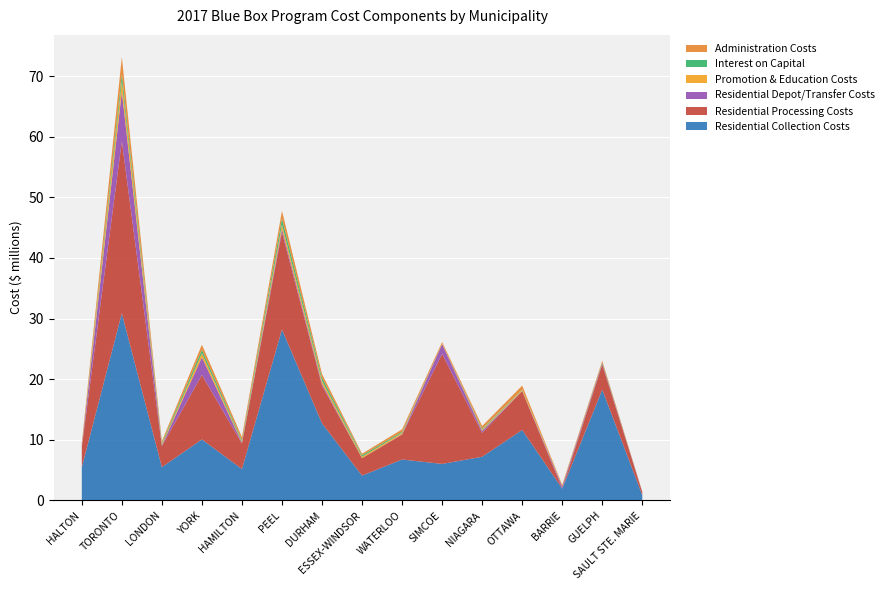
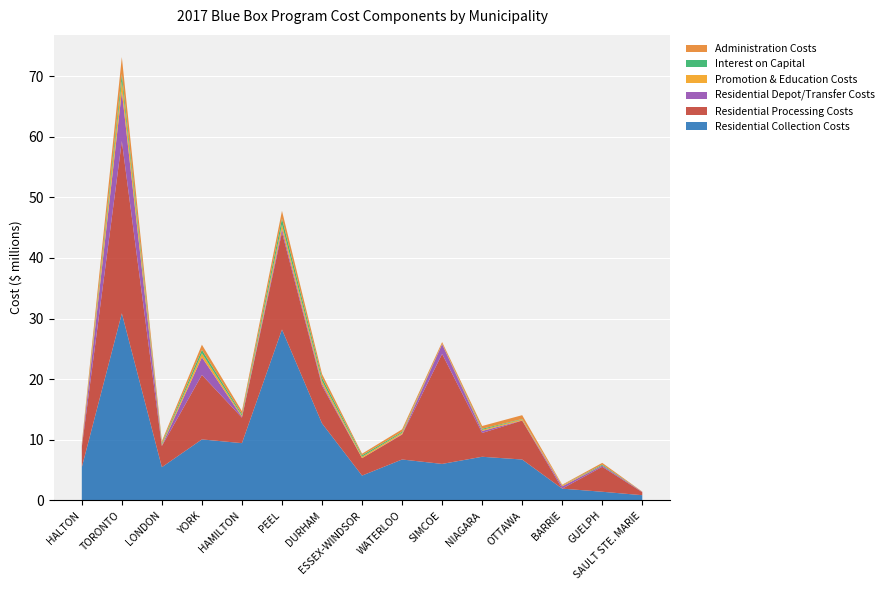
  {
    "Residential Collection Costs": {
      "HALTON": 5,
      "TORONTO": 31,
      "LONDON": 5,
      "YORK": 10,
-     "HAMILTON": 5,
+     "HAMILTON": 9,
      "PEEL": 28,
      "DURHAM": 13,
      "ESSEX-WINDSOR": 4,
      "WATERLOO": 7,
      "SIMCOE": 6,
      "NIAGARA": 7,
-     "OTTAWA": 12,
-     "GUELPH": 18,
+     "OTTAWA": 7,
+     "GUELPH": 1,
      "SAULT STE. MARIE": 1
    },
    "Residential Processing Costs": {
      "TORONTO": 28,
      "YORK": 11,
      "PEEL": 16,
      "SIMCOE": 18
    },
    "Residential Depot/Transfer Costs": {
      "TORONTO": 8,
      "YORK": 3,
      "PEEL": 1
    },
    "Interest on Capital": {
      "TORONTO": 1,
      "YORK": 1,
      "PEEL": 1,
      "DURHAM": 1
    }
  }
